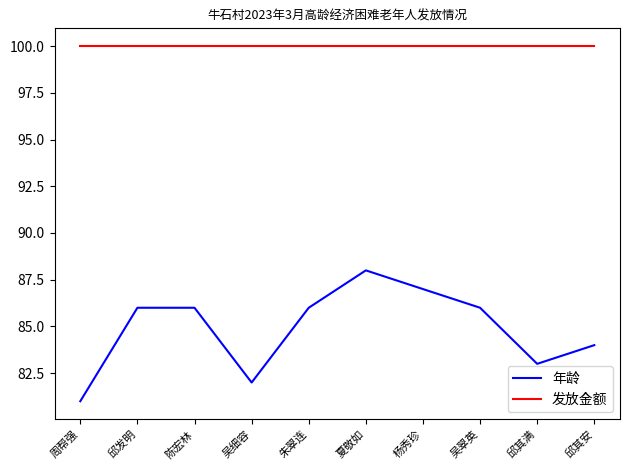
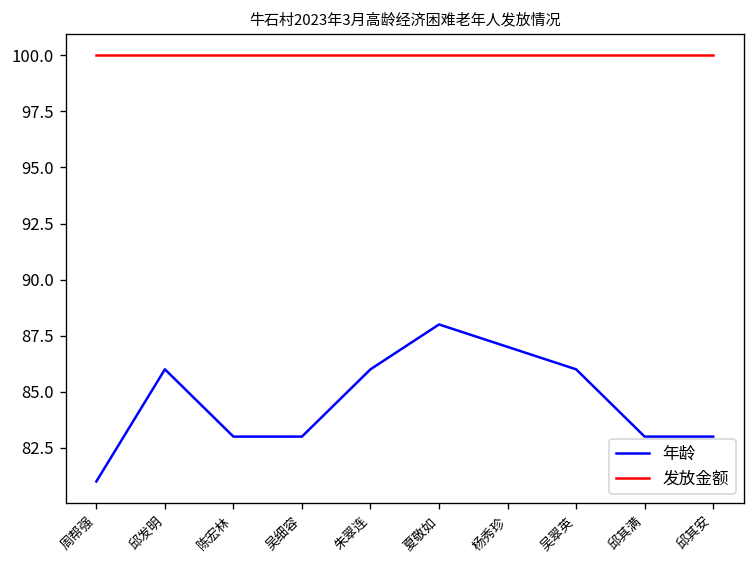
  {
    "年龄": {
      "周帮强": 81,
      "邱发明": 86,
-     "陈宏林": 86,
-     "吴细容": 82,
+     "陈宏林": 83,
+     "吴细容": 83,
      "朱翠连": 86,
      "夏敬如": 88,
      "杨秀珍": 87,
      "吴翠英": 86,
      "邱其满": 83,
-     "邱其安": 84
+     "邱其安": 83
    },
    "发放金额": {
      "周帮强": 100,
      "邱发明": 100,
      "陈宏林": 100,
      "吴细容": 100,
      "朱翠连": 100,
      "夏敬如": 100,
      "杨秀珍": 100,
      "吴翠英": 100,
      "邱其满": 100,
      "邱其安": 100
    }
  }
